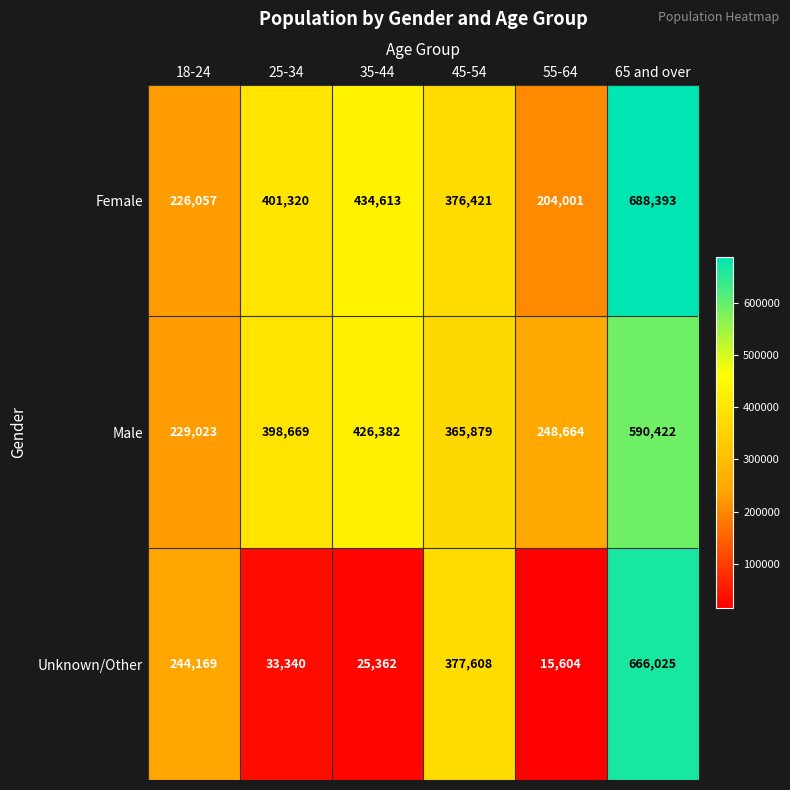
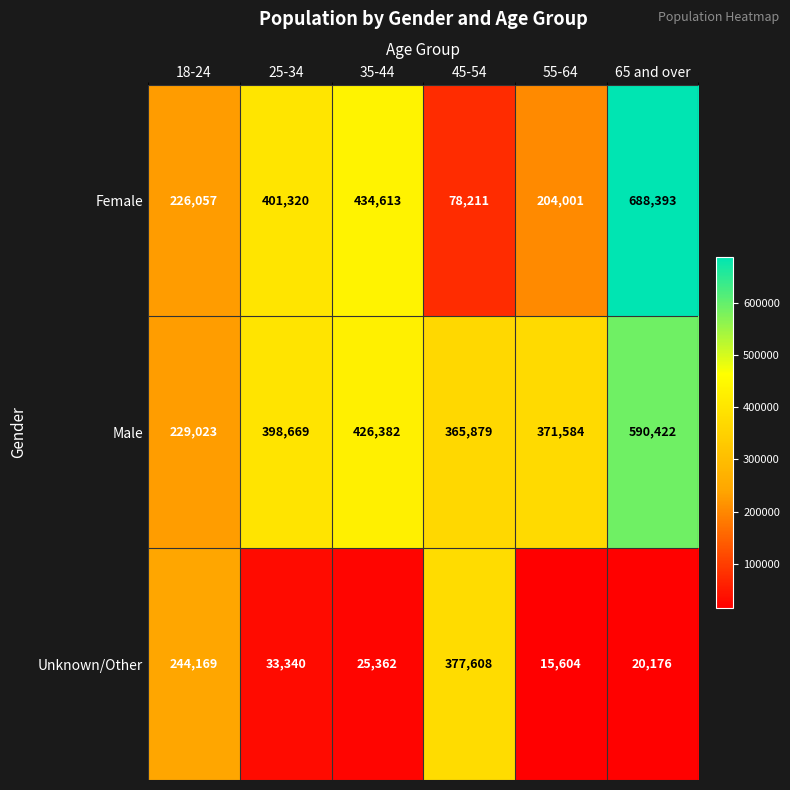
  {
    "Female": {
      "18-24": "226,057",
      "25-34": "401,320",
      "35-44": "434,613",
-     "45-54": "376,421",
+     "45-54": "78,211",
      "55-64": "204,001",
      "65 and over": "688,393"
    },
    "Male": {
      "18-24": "229,023",
      "25-34": "398,669",
      "35-44": "426,382",
      "45-54": "365,879",
-     "55-64": "248,664",
+     "55-64": "371,584",
      "65 and over": "590,422"
    },
    "Unknown/Other": {
      "18-24": "244,169",
      "25-34": "33,340",
      "35-44": "25,362",
      "45-54": "377,608",
      "55-64": "15,604",
-     "65 and over": "666,025"
+     "65 and over": "20,176"
    }
  }
